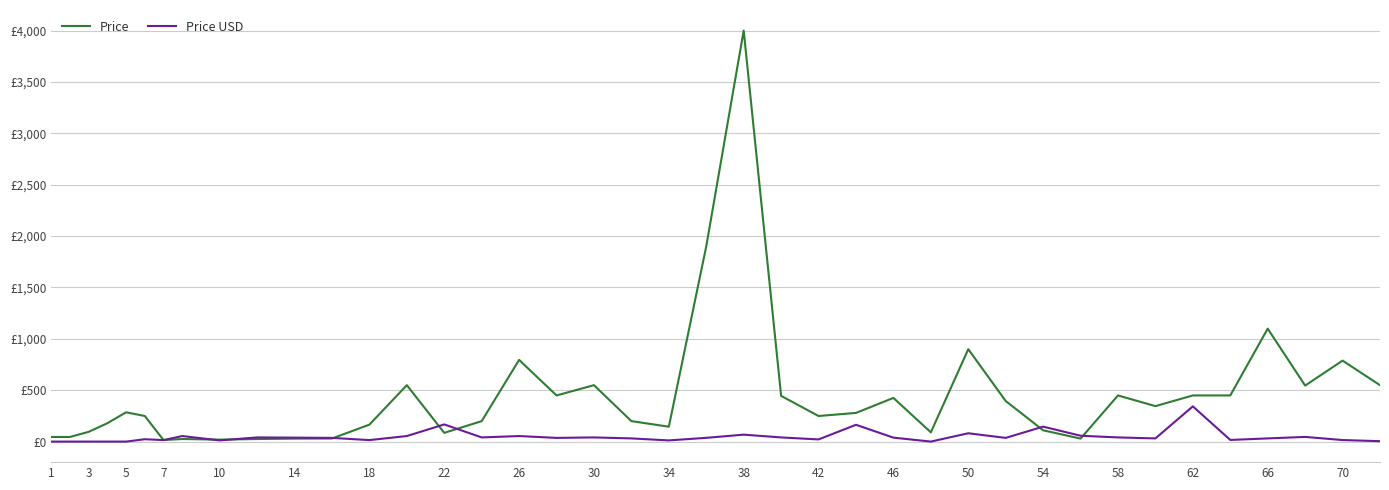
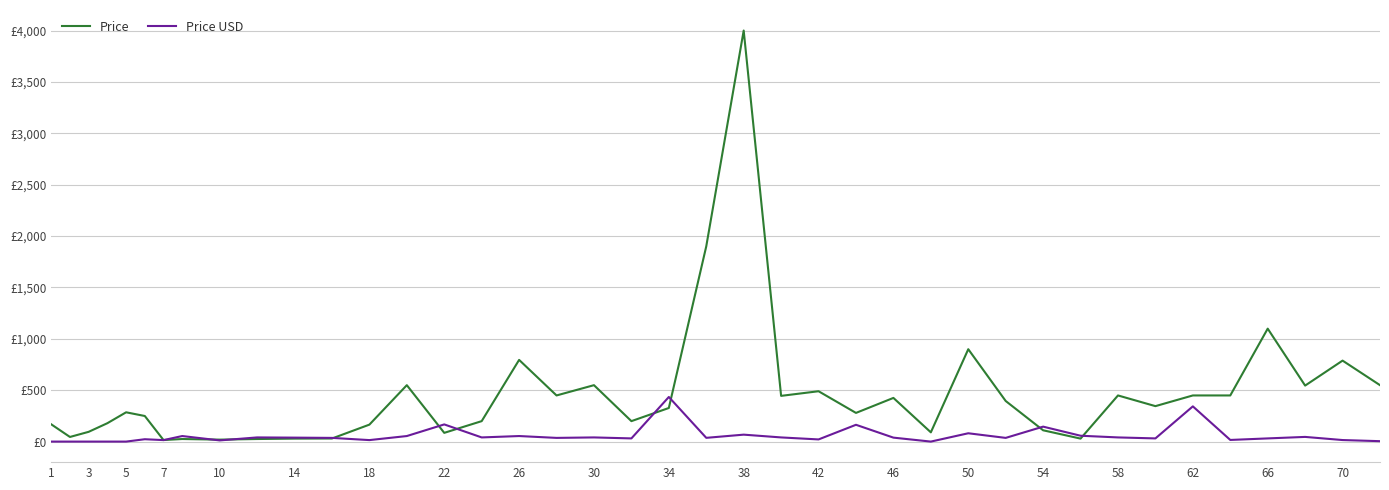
  {
    "Price": {
-     "1": "£50",
+     "1": "£170",
      "3": "£100",
      "5": "£290",
      "18": "£170",
      "22": "£90",
      "26": "£800",
      "30": "£550",
-     "34": "£150",
+     "34": "£330",
      "38": "£4,000",
-     "42": "£250",
+     "42": "£490",
      "46": "£430",
      "50": "£900",
      "54": "£110",
      "58": "£450",
      "62": "£450",
      "66": "£1,100",
      "70": "£790"
    },
    "Price USD": {
      "1": "£0",
      "3": "£0",
      "5": "£0",
      "18": "£10",
      "22": "£170",
      "26": "£50",
      "30": "£40",
-     "34": "£10",
+     "34": "£430",
      "38": "£70",
      "42": "£20",
      "46": "£40",
      "50": "£80",
      "54": "£150",
      "58": "£40",
      "62": "£340",
      "66": "£30",
      "70": "£20"
    }
  }
